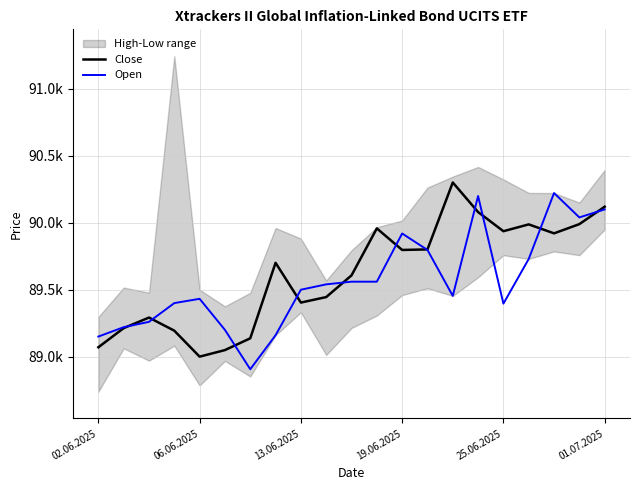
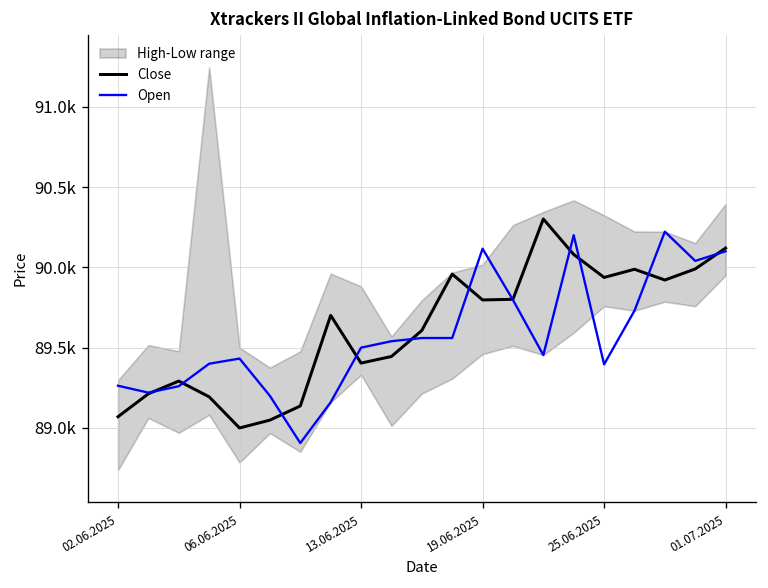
  {
    "Open": {
-     "02.06.2025": 89150,
+     "02.06.2025": 89260,
      "06.06.2025": 89430,
      "13.06.2025": 89500,
-     "19.06.2025": 89920,
+     "19.06.2025": 90120,
      "25.06.2025": 89400,
      "01.07.2025": 90100
    }
  }
